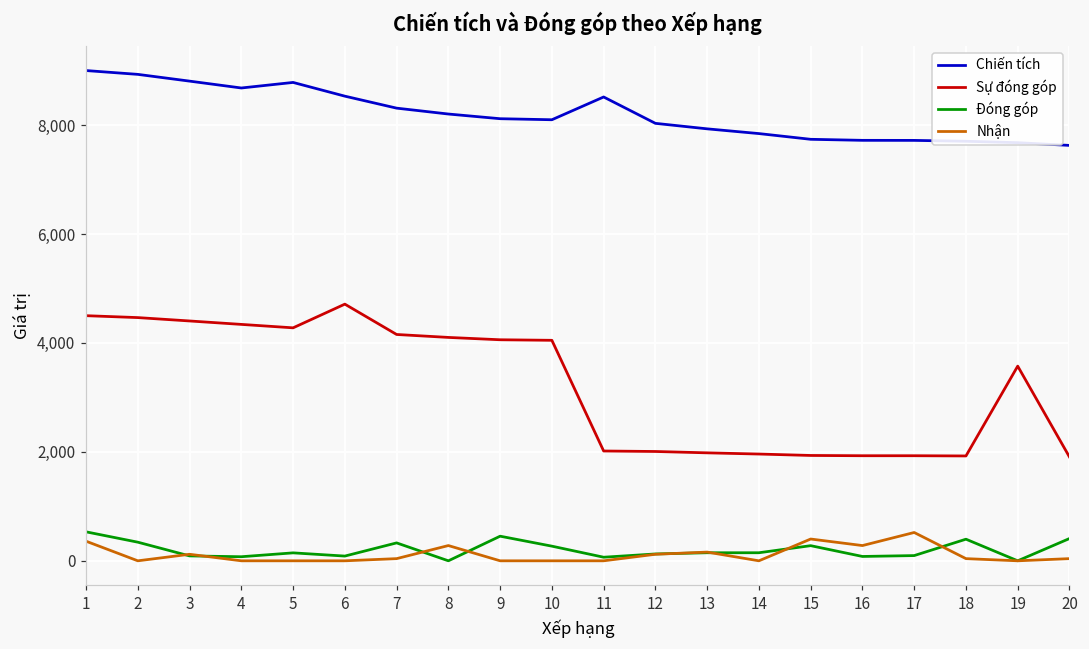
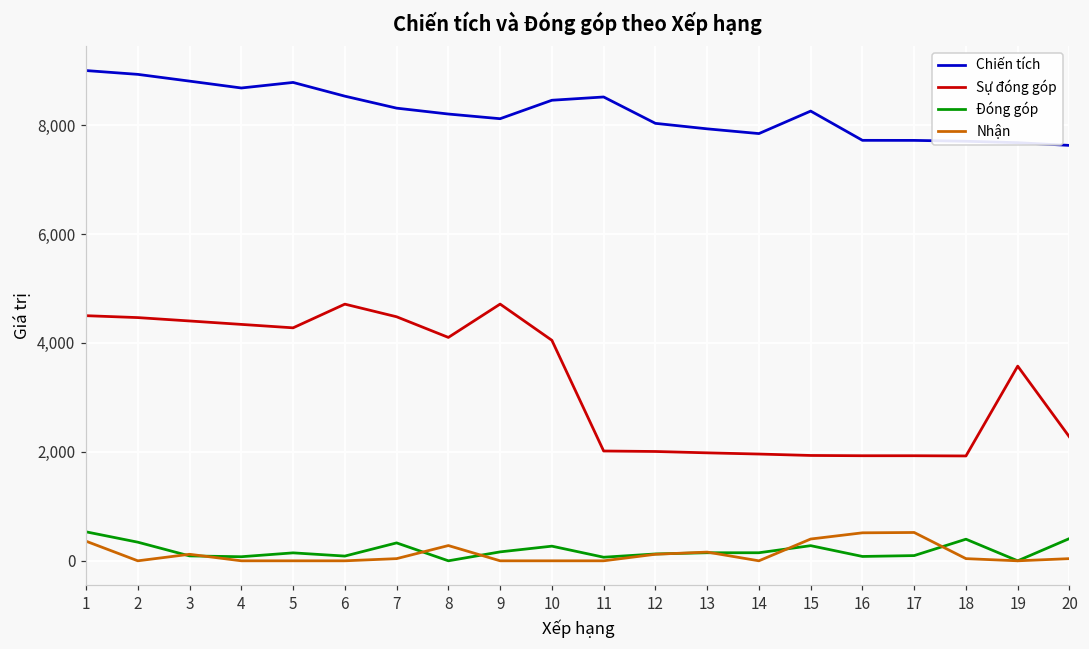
  {
    "Chiến tích": {
      "1": "9,000",
      "2": "8,900",
      "3": "8,800",
      "4": "8,700",
      "5": "8,800",
      "6": "8,500",
      "7": "8,300",
      "8": "8,200",
      "9": "8,100",
-     "10": "8,100",
+     "10": "8,500",
      "11": "8,500",
      "12": "8,000",
      "13": "7,900",
      "14": "7,800",
-     "15": "7,700",
+     "15": "8,300",
      "16": "7,700",
      "17": "7,700",
      "20": "7,600"
    },
    "Sự đóng góp": {
      "1": "4,500",
      "2": "4,500",
      "3": "4,400",
      "4": "4,300",
      "5": "4,300",
      "6": "4,700",
-     "7": "4,200",
+     "7": "4,500",
      "8": "4,100",
-     "9": "4,100",
+     "9": "4,700",
      "10": "4,000",
      "11": "2,000",
      "12": "2,000",
      "13": "2,000",
      "14": "2,000",
      "15": "1,900",
      "16": "1,900",
      "17": "1,900",
      "18": "1,900",
      "19": "3,600",
-     "20": "1,900"
+     "20": "2,300"
    },
    "Đóng góp": {
      "1": "500",
      "2": "300",
      "4": "100",
      "5": "100",
      "6": "100",
      "7": "300",
      "8": "0",
-     "9": "500",
+     "9": "200",
      "10": "300",
      "11": "100",
      "14": "100",
      "15": "300",
      "16": "100",
      "17": "100",
      "18": "400",
      "20": "400"
    },
    "Nhận": {
      "1": "400",
      "2": "0",
      "4": "0",
      "5": "0",
      "6": "0",
      "7": "0",
      "8": "300",
      "9": "0",
      "10": "0",
      "11": "0",
      "14": "0",
      "15": "400",
-     "16": "300",
+     "16": "500",
      "17": "500",
      "18": "0",
      "20": "0"
    }
  }
